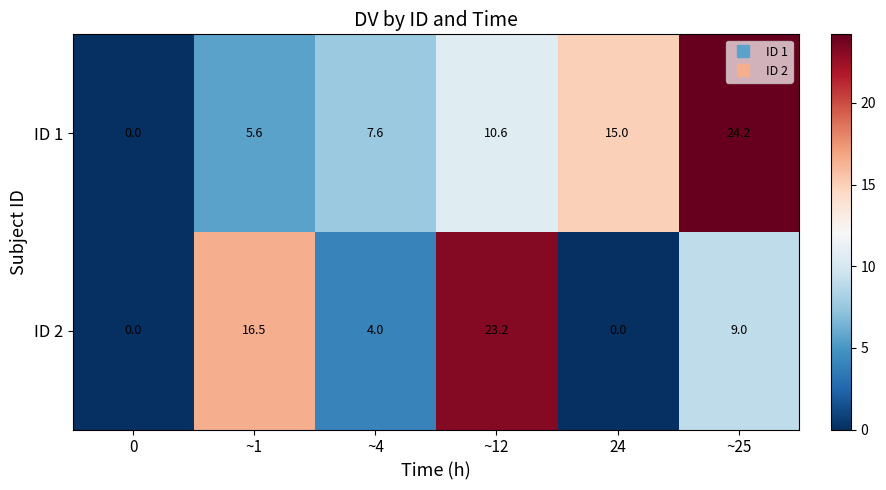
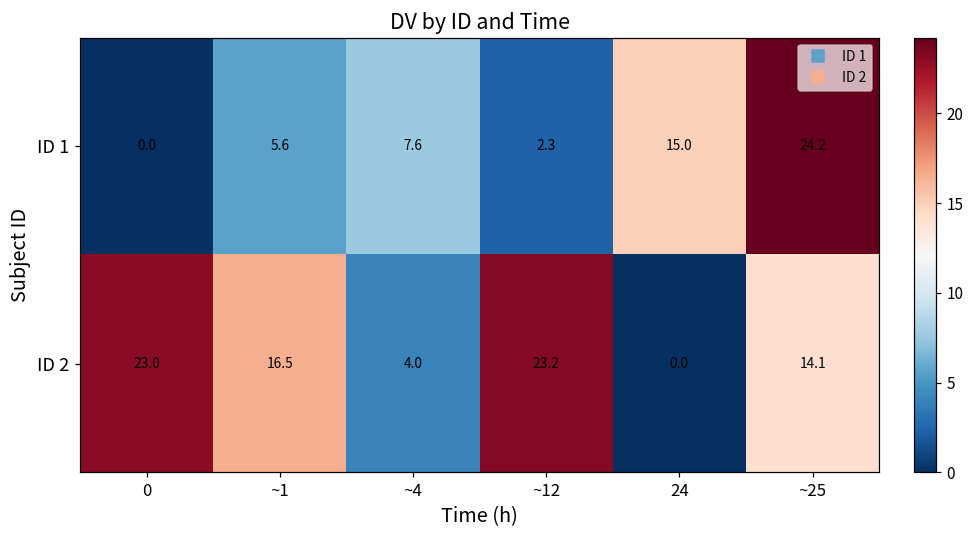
  {
    "ID 1": {
      "0": 0.0,
      "~1": 5.6,
      "~4": 7.6,
-     "~12": 10.6,
+     "~12": 2.3,
      "24": 15.0,
      "~25": 24.2
    },
    "ID 2": {
-     "0": 0.0,
+     "0": 23.0,
      "~1": 16.5,
      "~4": 4.0,
      "~12": 23.2,
      "24": 0.0,
-     "~25": 9.0
+     "~25": 14.1
    }
  }
